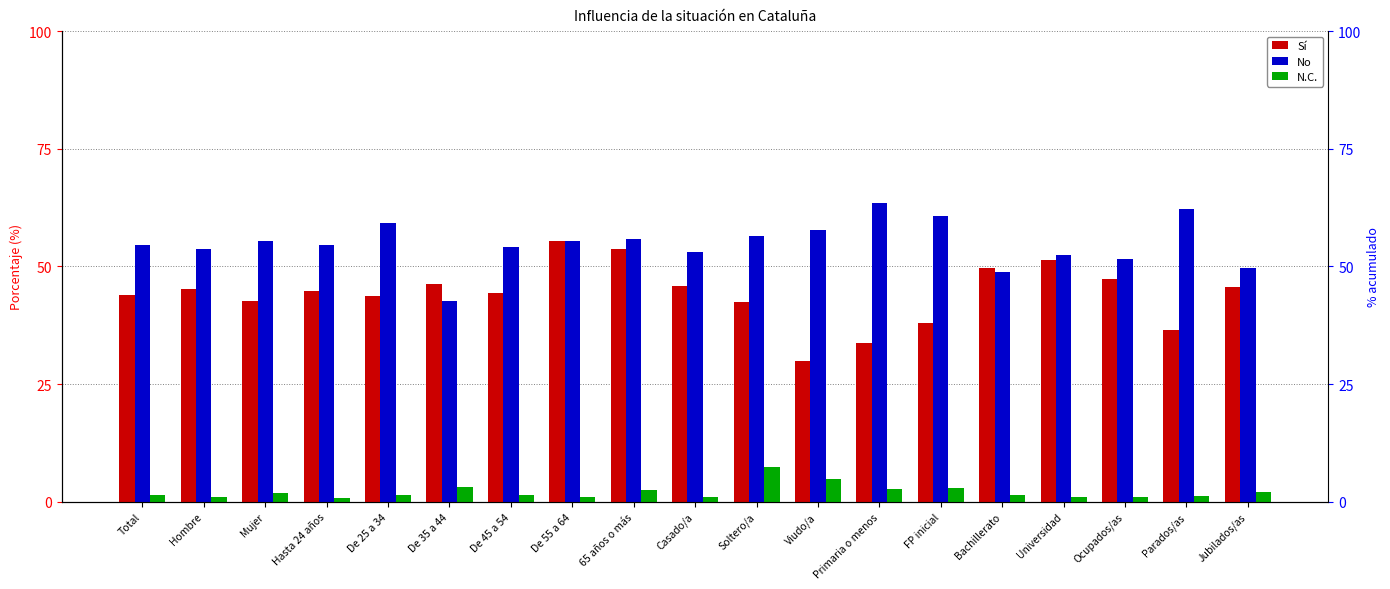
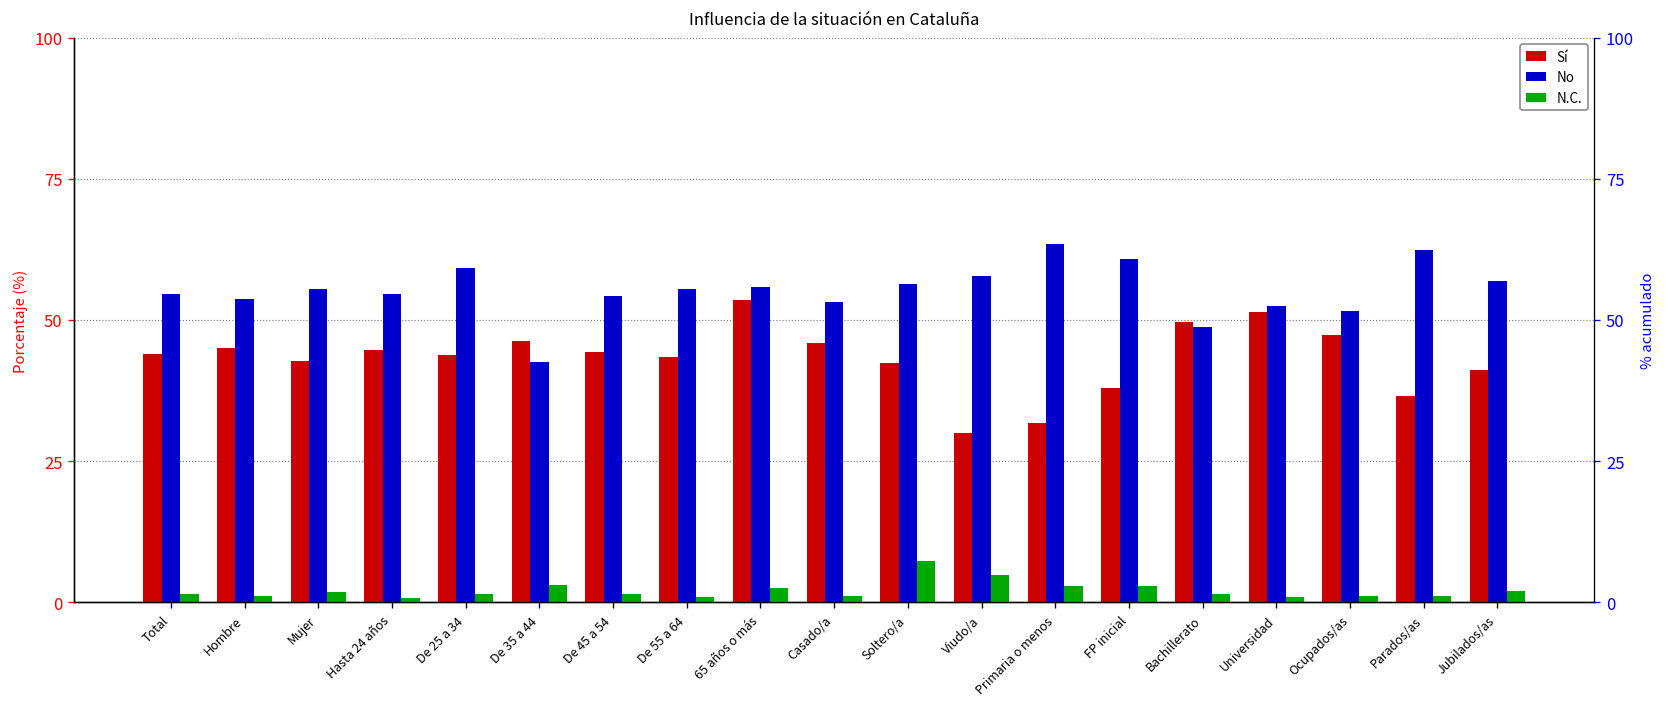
  {
    "Sí": {
      "Total": 44,
      "Hombre": 45,
      "Mujer": 43,
      "Hasta 24 años": 45,
      "De 25 a 34": 44,
      "De 35 a 44": 46,
      "De 45 a 54": 44,
-     "De 55 a 64": 55,
+     "De 55 a 64": 44,
      "65 años o más": 54,
      "Casado/a": 46,
      "Soltero/a": 42,
      "Viudo/a": 30,
-     "Primaria o menos": 34,
+     "Primaria o menos": 32,
      "FP inicial": 38,
      "Bachillerato": 50,
      "Universidad": 51,
      "Ocupados/as": 47,
      "Parados/as": 37,
-     "Jubilados/as": 46
+     "Jubilados/as": 41
    },
    "No": {
      "Total": 55,
      "Hombre": 54,
      "Mujer": 56,
      "Hasta 24 años": 55,
      "De 25 a 34": 59,
      "De 35 a 44": 43,
      "De 45 a 54": 54,
      "De 55 a 64": 56,
      "65 años o más": 56,
      "Casado/a": 53,
      "Soltero/a": 56,
      "Viudo/a": 58,
      "Primaria o menos": 63,
      "FP inicial": 61,
      "Bachillerato": 49,
      "Universidad": 52,
      "Ocupados/as": 52,
      "Parados/as": 62,
-     "Jubilados/as": 50
+     "Jubilados/as": 57
    },
    "N.C.": {
      "Total": 2,
      "Hombre": 1,
      "Mujer": 2,
      "Hasta 24 años": 1,
      "De 25 a 34": 1,
      "De 35 a 44": 3,
      "De 45 a 54": 1,
      "De 55 a 64": 1,
      "65 años o más": 3,
      "Casado/a": 1,
      "Soltero/a": 7,
      "Viudo/a": 5,
      "Primaria o menos": 3,
      "FP inicial": 3,
      "Bachillerato": 1,
      "Universidad": 1,
      "Ocupados/as": 1,
      "Parados/as": 1,
      "Jubilados/as": 2
    }
  }
